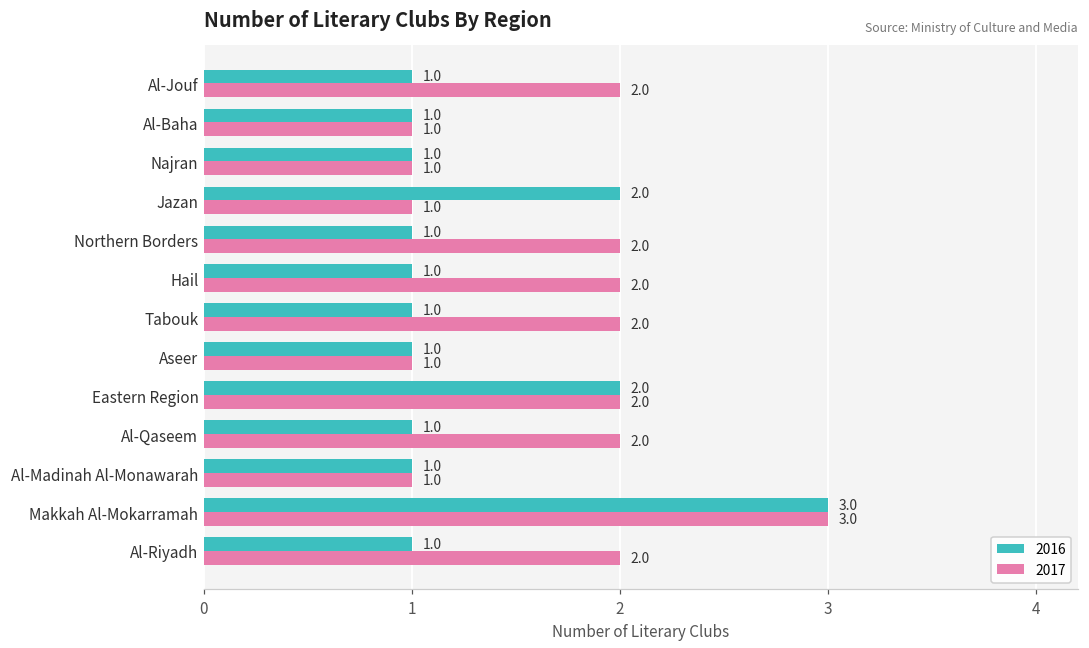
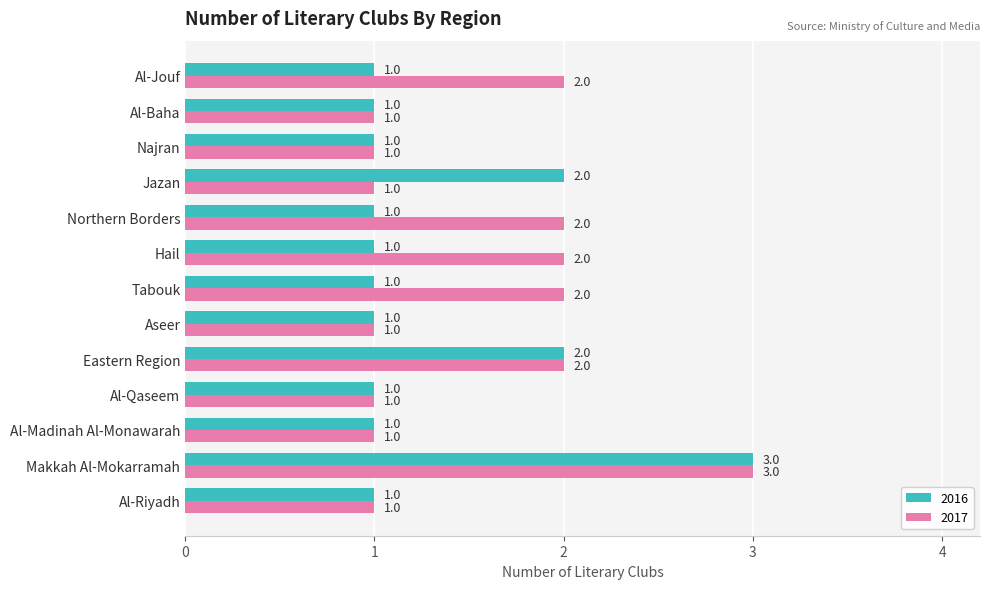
  {
    "2016": {
      "Al-Jouf": 1.0,
      "Al-Baha": 1.0,
      "Najran": 1.0,
      "Jazan": 2.0,
      "Northern Borders": 1.0,
      "Hail": 1.0,
      "Tabouk": 1.0,
      "Aseer": 1.0,
      "Eastern Region": 2.0,
      "Al-Qaseem": 1.0,
      "Al-Madinah Al-Monawarah": 1.0,
      "Makkah Al-Mokarramah": 3.0,
      "Al-Riyadh": 1.0
    },
    "2017": {
      "Al-Jouf": 2.0,
      "Al-Baha": 1.0,
      "Najran": 1.0,
      "Jazan": 1.0,
      "Northern Borders": 2.0,
      "Hail": 2.0,
      "Tabouk": 2.0,
      "Aseer": 1.0,
      "Eastern Region": 2.0,
-     "Al-Qaseem": 2.0,
+     "Al-Qaseem": 1.0,
      "Al-Madinah Al-Monawarah": 1.0,
      "Makkah Al-Mokarramah": 3.0,
-     "Al-Riyadh": 2.0
+     "Al-Riyadh": 1.0
    }
  }
